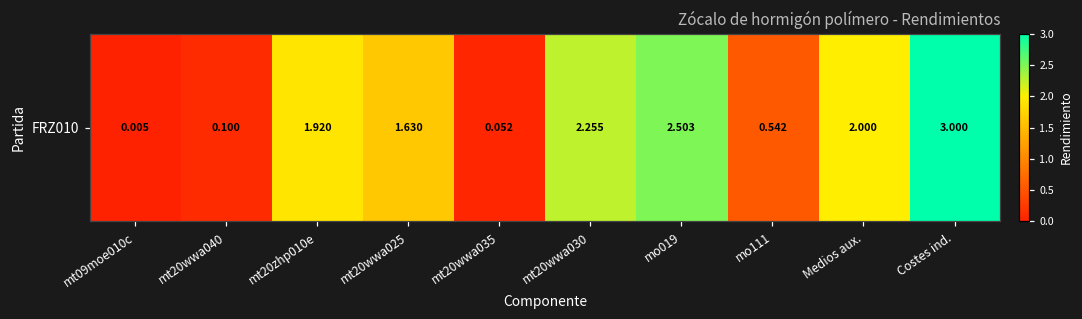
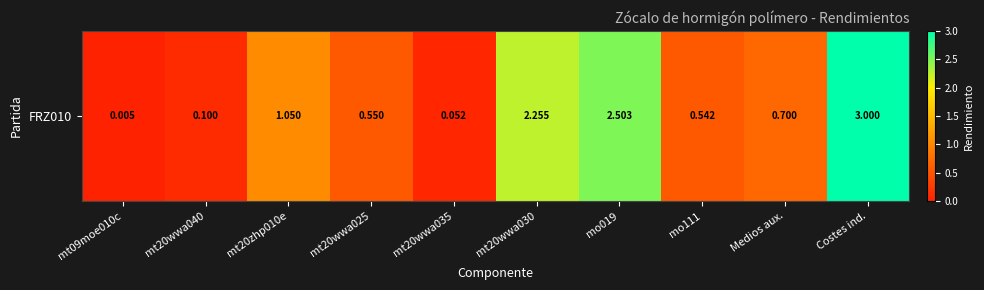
  {
    "FRZ010": {
      "mt09moe010c": 0.005,
      "mt20wwa040": 0.100,
-     "mt20zhp010e": 1.920,
-     "mt20wwa025": 1.630,
+     "mt20zhp010e": 1.050,
+     "mt20wwa025": 0.550,
      "mt20wwa035": 0.052,
      "mt20wwa030": 2.255,
      "mo019": 2.503,
      "mo111": 0.542,
-     "Medios aux.": 2.000,
+     "Medios aux.": 0.700,
      "Costes ind.": 3.000
    }
  }
